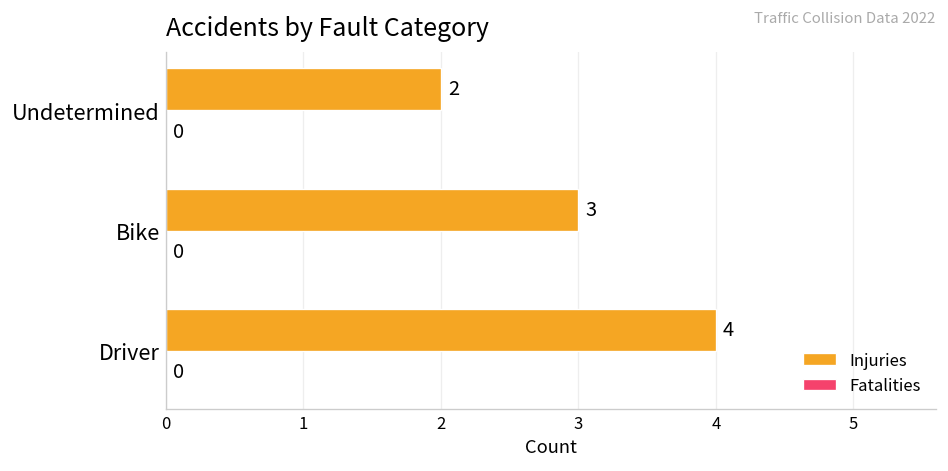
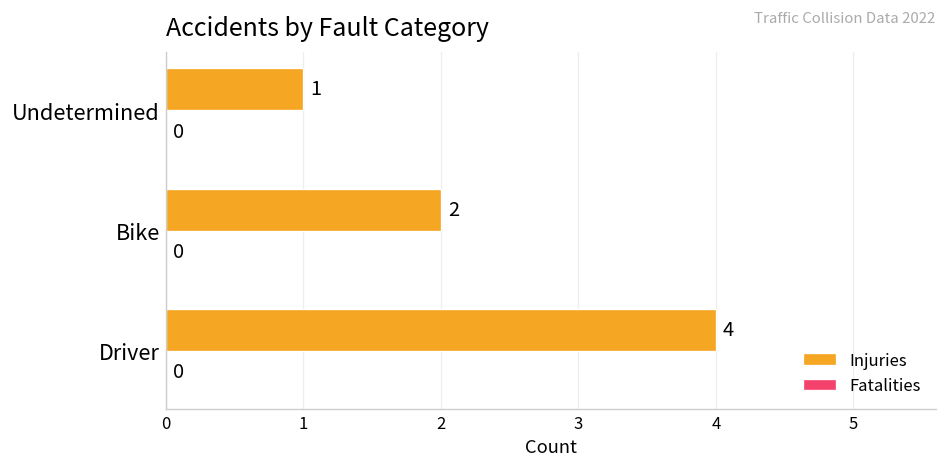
  {
    "Injuries": {
-     "Undetermined": 2,
-     "Bike": 3,
+     "Undetermined": 1,
+     "Bike": 2,
      "Driver": 4
    },
    "Fatalities": {
      "Undetermined": 0,
      "Bike": 0,
      "Driver": 0
    }
  }
